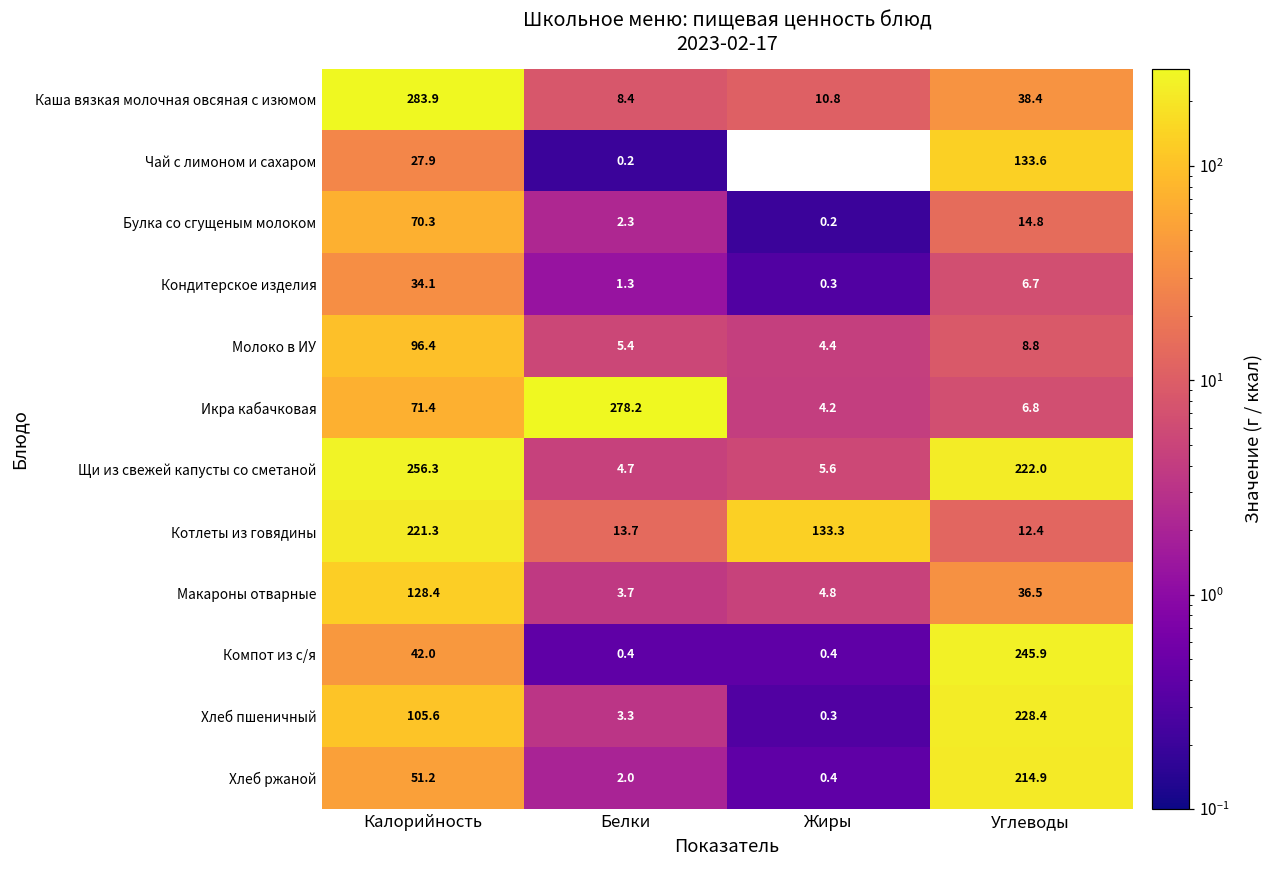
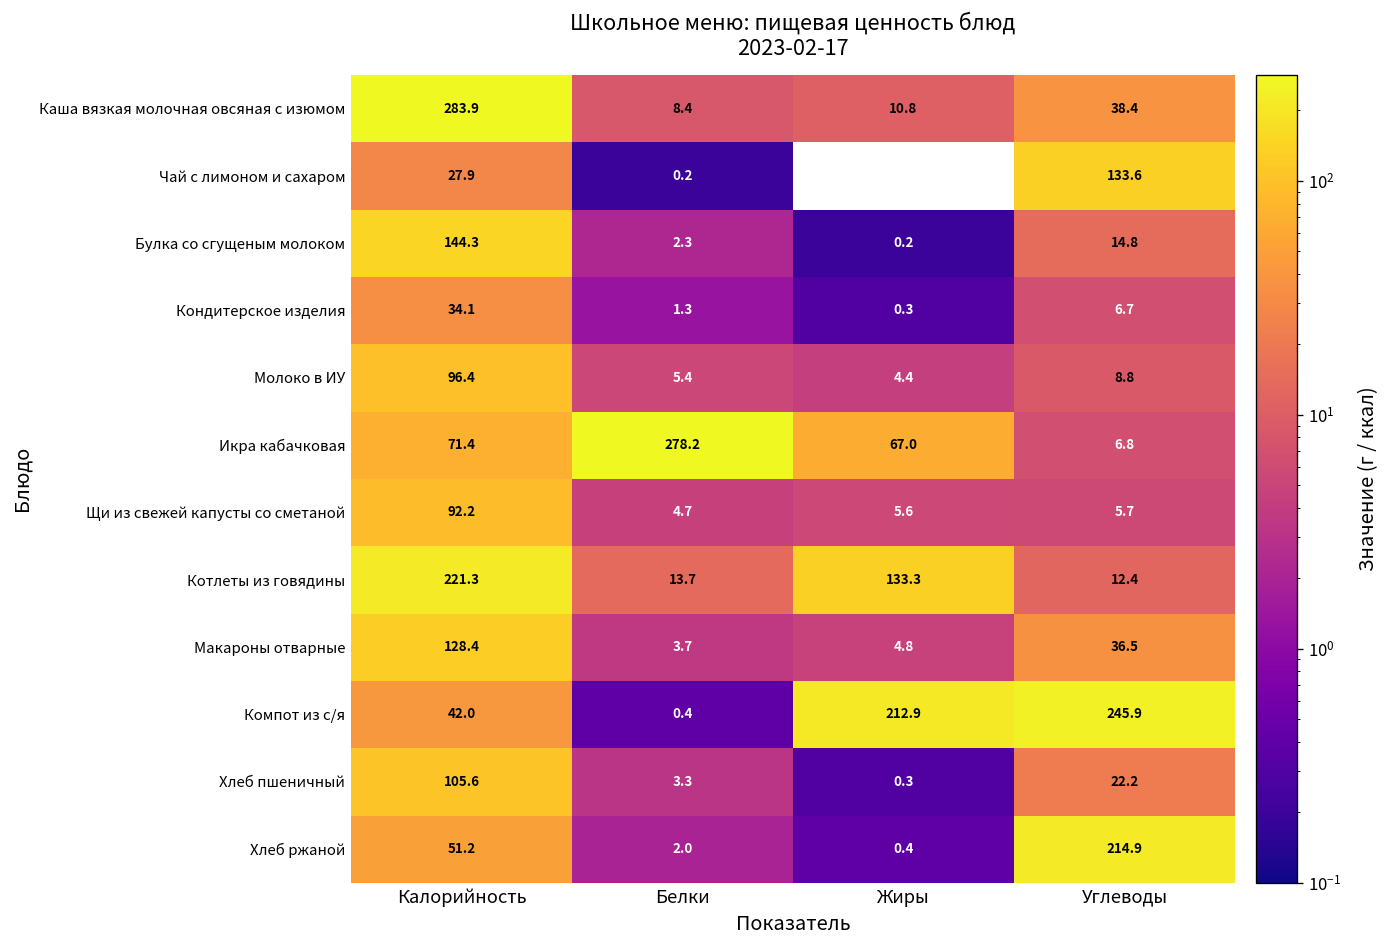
  {
    "Каша вязкая молочная овсяная с изюмом": {
      "Калорийность": 283.9,
      "Белки": 8.4,
      "Жиры": 10.8,
      "Углеводы": 38.4
    },
    "Чай с лимоном и сахаром": {
      "Калорийность": 27.9,
      "Белки": 0.2,
      "Углеводы": 133.6
    },
    "Булка со сгущеным молоком": {
-     "Калорийность": 70.3,
+     "Калорийность": 144.3,
      "Белки": 2.3,
      "Жиры": 0.2,
      "Углеводы": 14.8
    },
    "Кондитерское изделия": {
      "Калорийность": 34.1,
      "Белки": 1.3,
      "Жиры": 0.3,
      "Углеводы": 6.7
    },
    "Молоко в ИУ": {
      "Калорийность": 96.4,
      "Белки": 5.4,
      "Жиры": 4.4,
      "Углеводы": 8.8
    },
    "Икра кабачковая": {
      "Калорийность": 71.4,
      "Белки": 278.2,
-     "Жиры": 4.2,
+     "Жиры": 67.0,
      "Углеводы": 6.8
    },
    "Щи из свежей капусты со сметаной": {
-     "Калорийность": 256.3,
+     "Калорийность": 92.2,
      "Белки": 4.7,
      "Жиры": 5.6,
-     "Углеводы": 222.0
+     "Углеводы": 5.7
    },
    "Котлеты из говядины": {
      "Калорийность": 221.3,
      "Белки": 13.7,
      "Жиры": 133.3,
      "Углеводы": 12.4
    },
    "Макароны отварные": {
      "Калорийность": 128.4,
      "Белки": 3.7,
      "Жиры": 4.8,
      "Углеводы": 36.5
    },
    "Компот из с/я": {
      "Калорийность": 42.0,
      "Белки": 0.4,
-     "Жиры": 0.4,
+     "Жиры": 212.9,
      "Углеводы": 245.9
    },
    "Хлеб пшеничный": {
      "Калорийность": 105.6,
      "Белки": 3.3,
      "Жиры": 0.3,
-     "Углеводы": 228.4
+     "Углеводы": 22.2
    },
    "Хлеб ржаной": {
      "Калорийность": 51.2,
      "Белки": 2.0,
      "Жиры": 0.4,
      "Углеводы": 214.9
    }
  }
